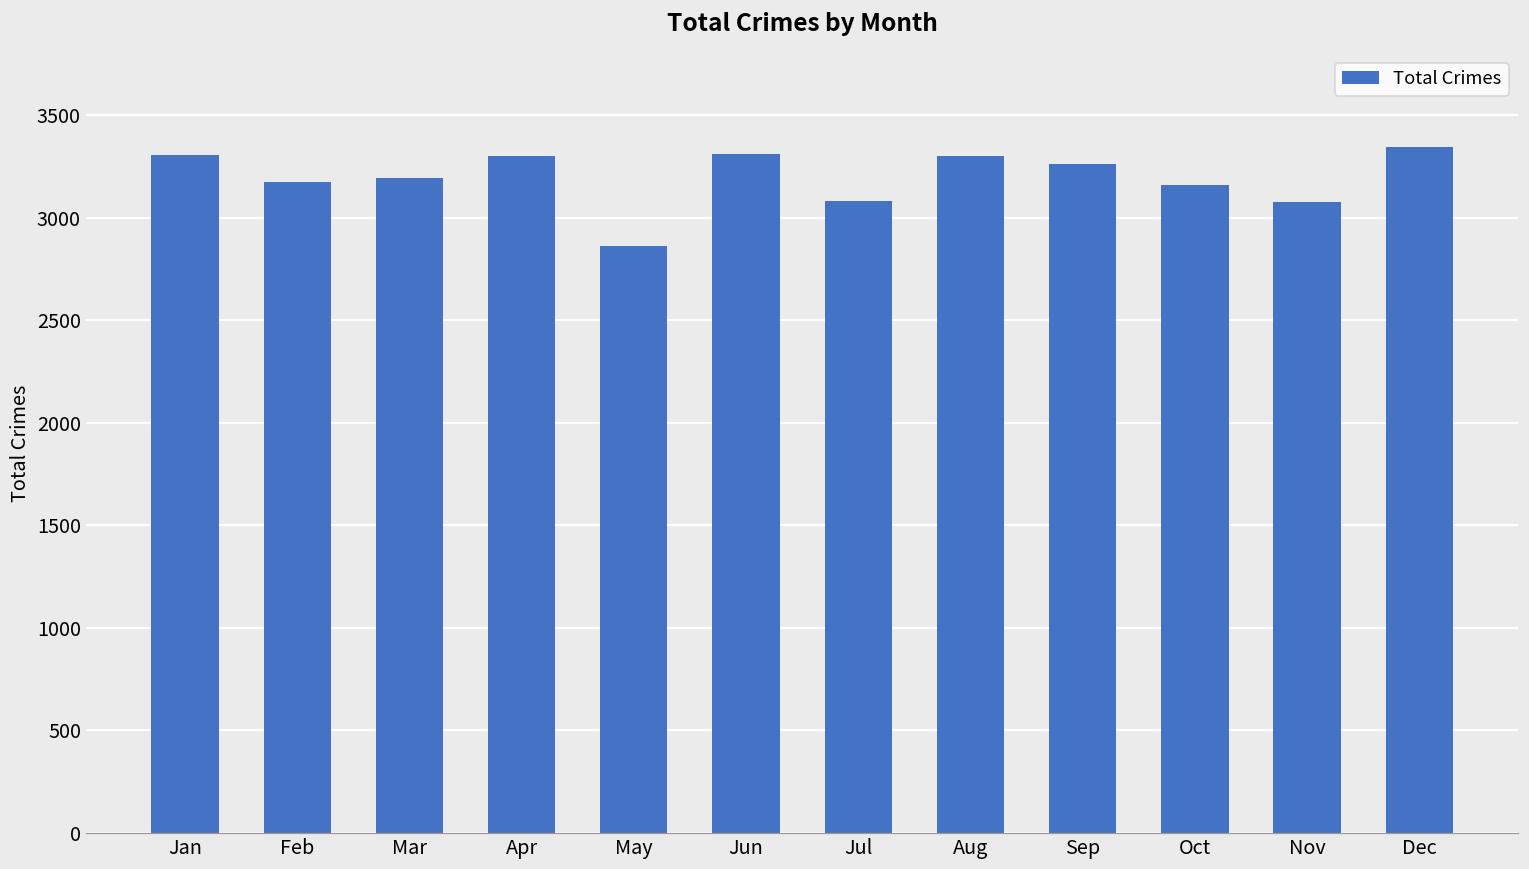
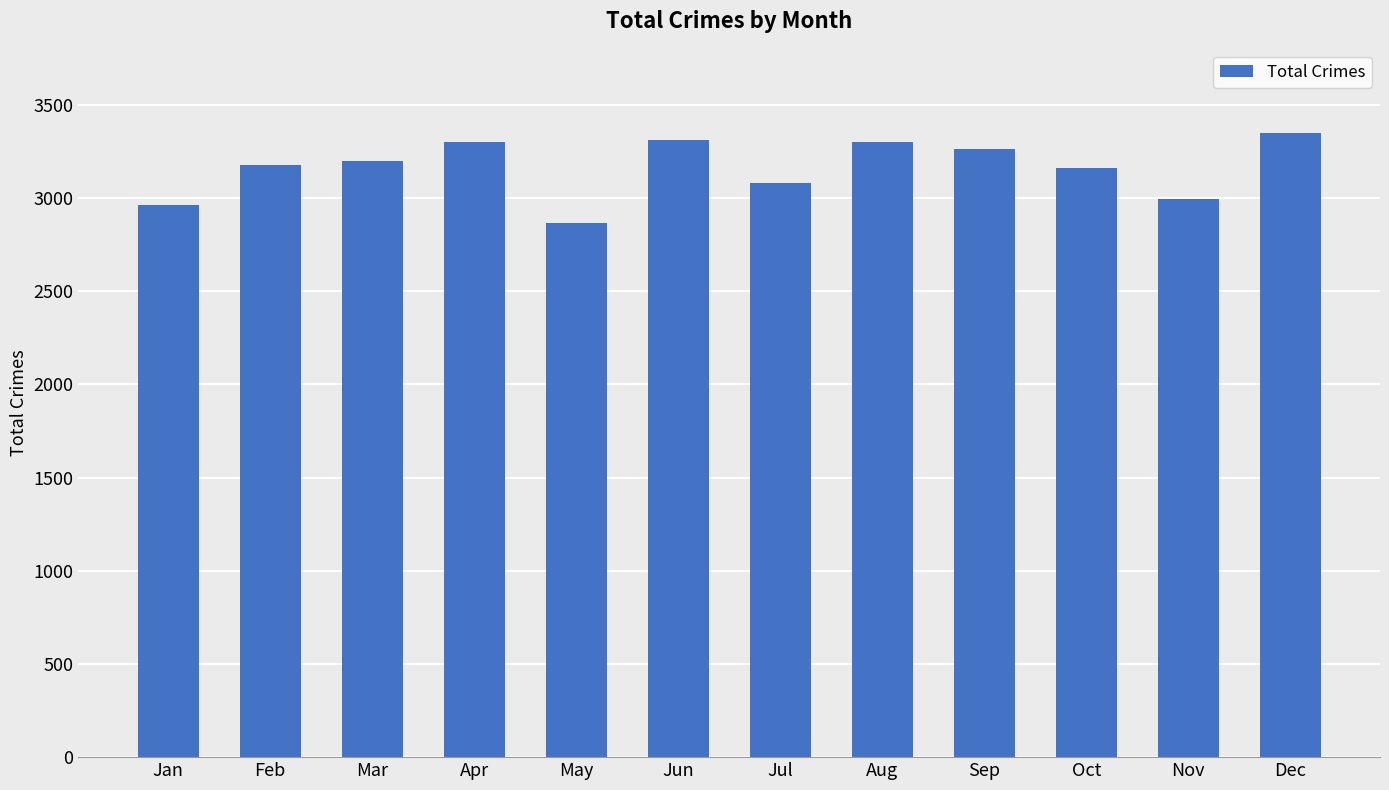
  {
-   "Jan": 3310,
+   "Jan": 2960,
    "Feb": 3180,
    "Mar": 3200,
    "Apr": 3300,
    "May": 2860,
    "Jun": 3310,
    "Jul": 3080,
    "Aug": 3300,
    "Sep": 3260,
    "Oct": 3160,
-   "Nov": 3080,
+   "Nov": 2990,
    "Dec": 3350
  }
